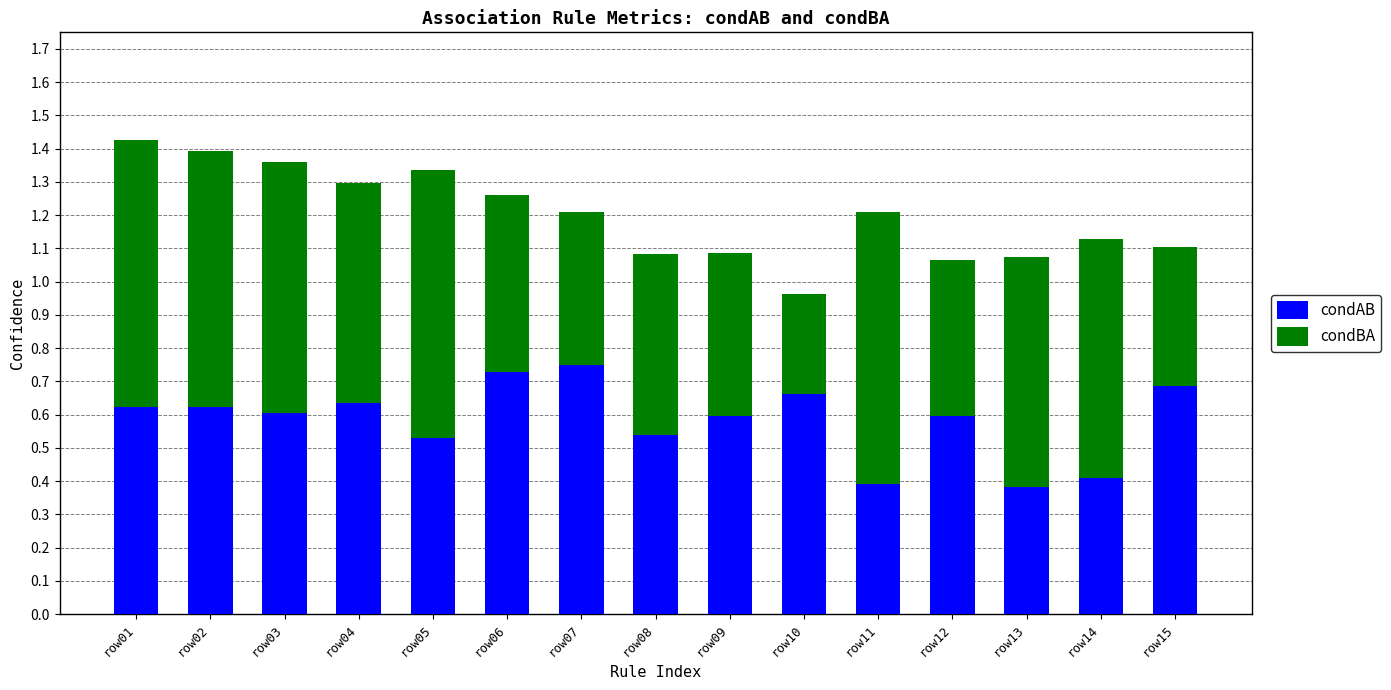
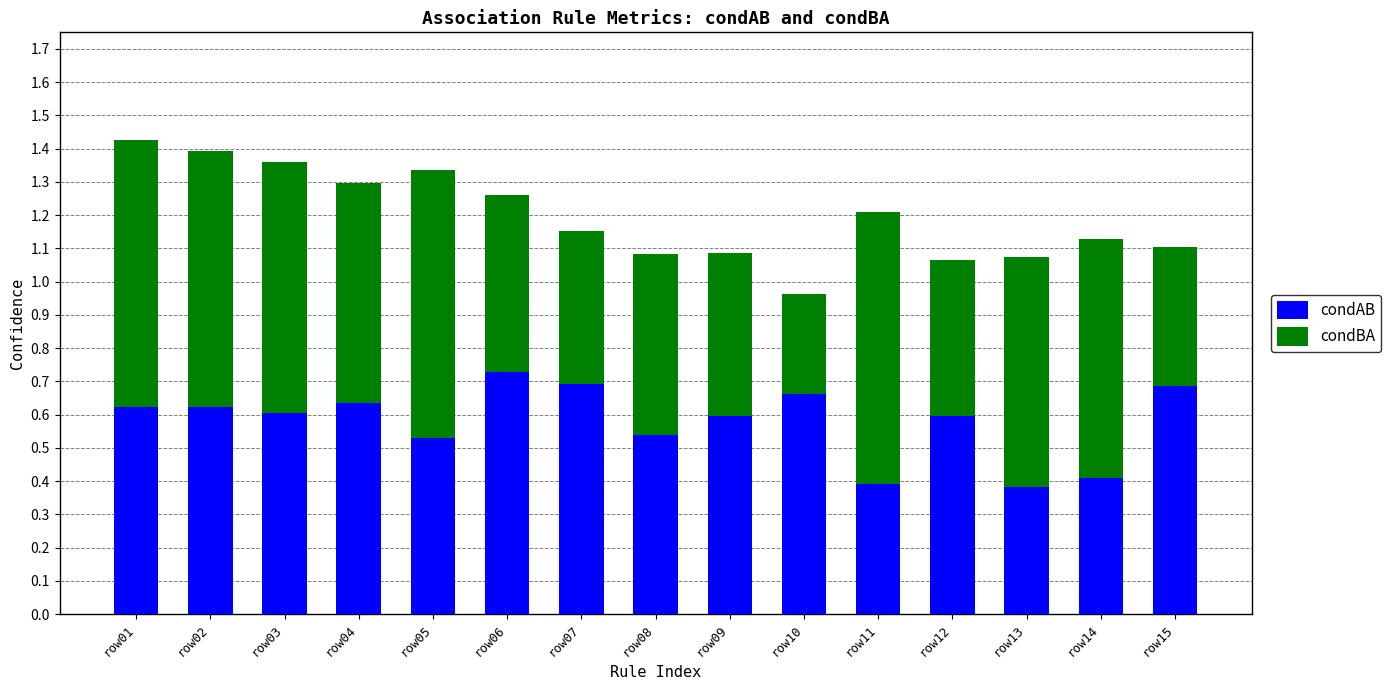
  {
    "condAB": {
      "row01": 0.62,
      "row02": 0.62,
      "row03": 0.61,
      "row04": 0.63,
      "row05": 0.53,
      "row06": 0.73,
-     "row07": 0.75,
+     "row07": 0.69,
      "row08": 0.54,
      "row09": 0.60,
      "row10": 0.66,
      "row11": 0.39,
      "row12": 0.60,
      "row13": 0.38,
      "row14": 0.41,
      "row15": 0.69
    },
    "condBA": {
      "row01": 0.80,
      "row02": 0.77,
      "row03": 0.75,
      "row04": 0.66,
      "row05": 0.81,
      "row06": 0.53,
      "row07": 0.46,
      "row08": 0.55,
      "row09": 0.49,
      "row10": 0.30,
      "row11": 0.82,
      "row12": 0.47,
      "row13": 0.69,
      "row14": 0.72,
      "row15": 0.42
    }
  }
